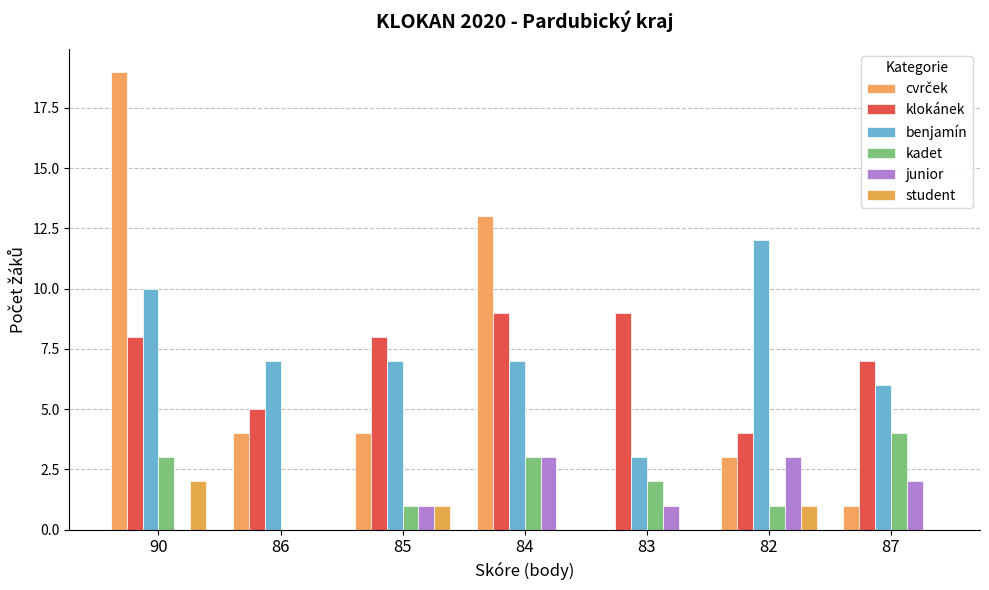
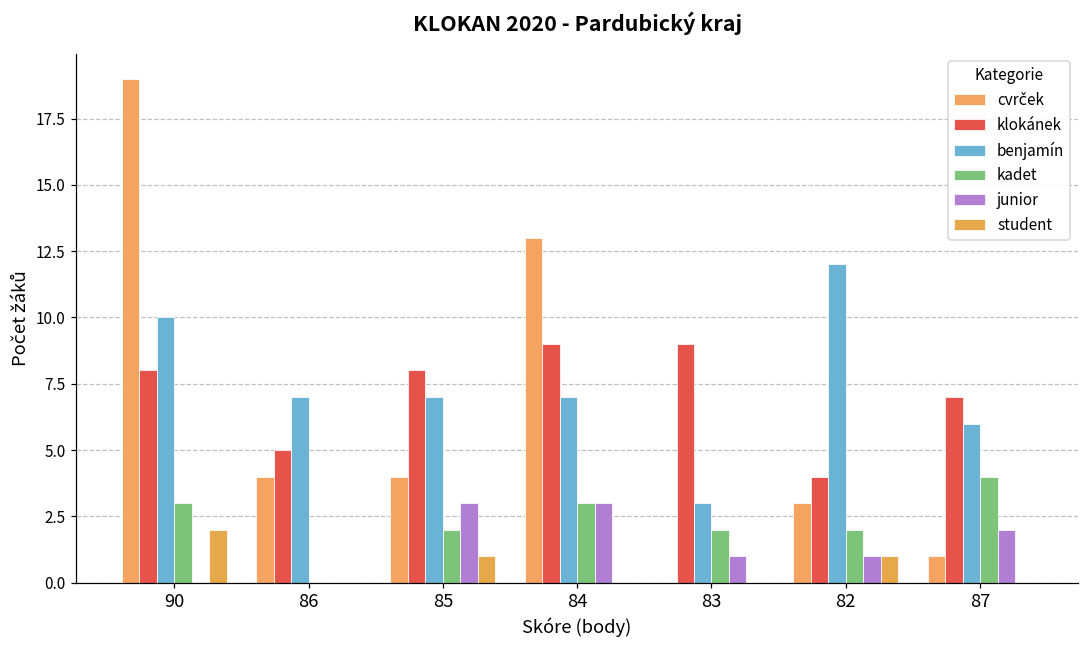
  {
    "klokánek": {
      "90": 8,
      "86": 5,
      "85": 8,
      "84": 9,
      "83": 9,
      "82": 4,
      "87": 7
    },
    "benjamín": {
      "90": 10,
      "86": 7,
      "85": 7,
      "84": 7,
      "83": 3,
      "82": 12,
      "87": 6
    },
    "kadet": {
      "90": 3,
      "86": 0,
-     "85": 1,
+     "85": 2,
      "84": 3,
      "83": 2,
-     "82": 1,
+     "82": 2,
      "87": 4
    },
    "junior": {
      "90": 0,
      "86": 0,
-     "85": 1,
+     "85": 3,
      "84": 3,
      "83": 1,
-     "82": 3,
+     "82": 1,
      "87": 2
    }
  }
